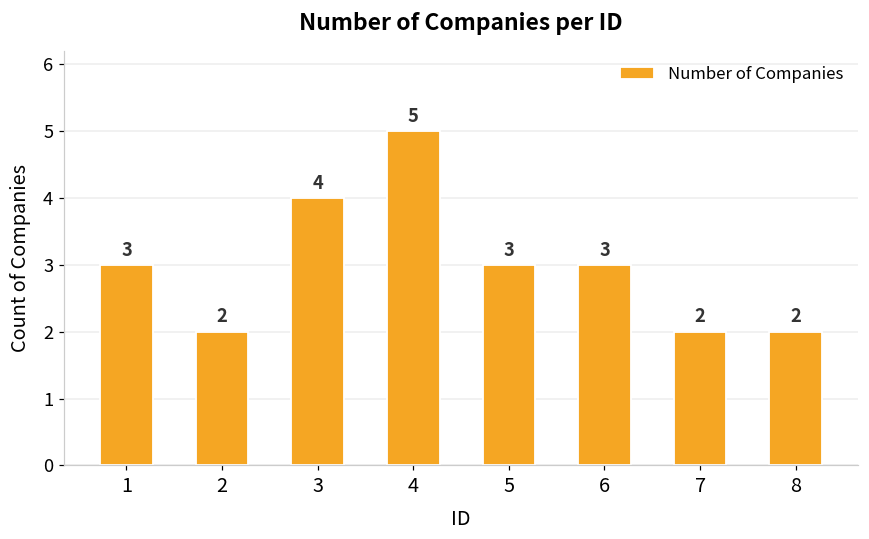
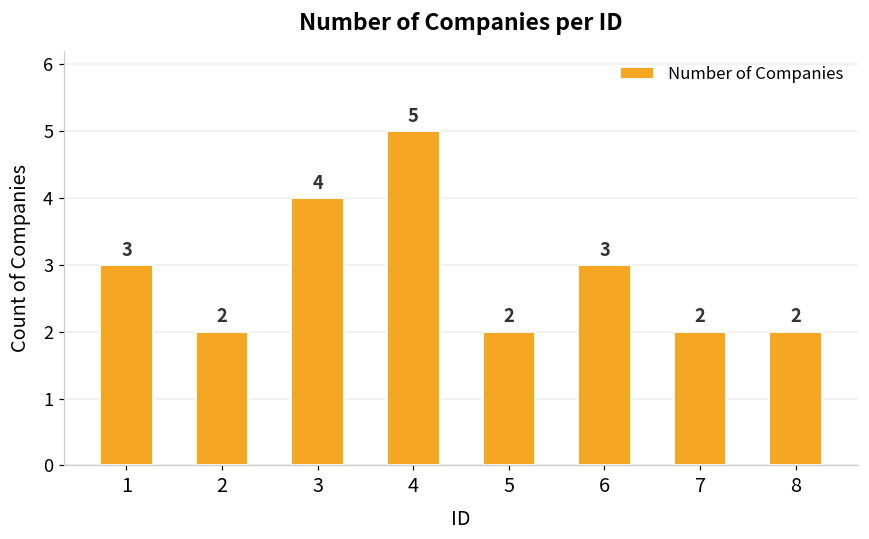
  {
    "1": 3,
    "2": 2,
    "3": 4,
    "4": 5,
-   "5": 3,
+   "5": 2,
    "6": 3,
    "7": 2,
    "8": 2
  }
